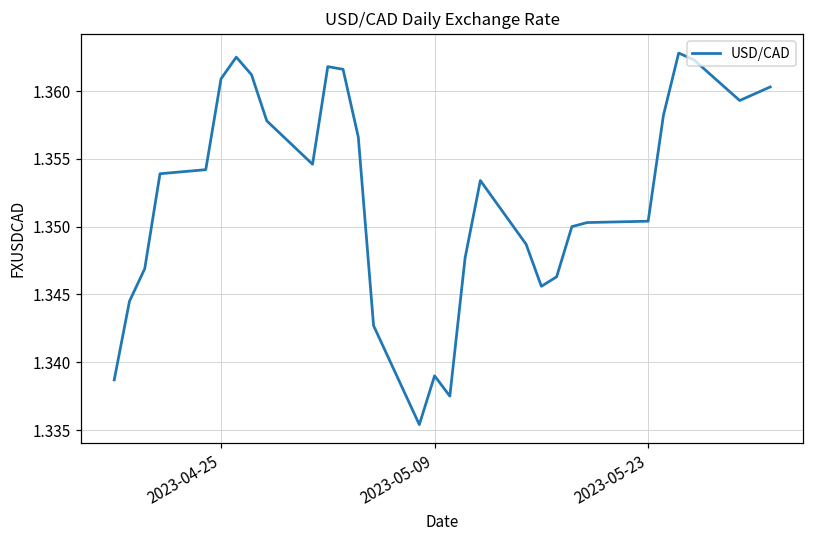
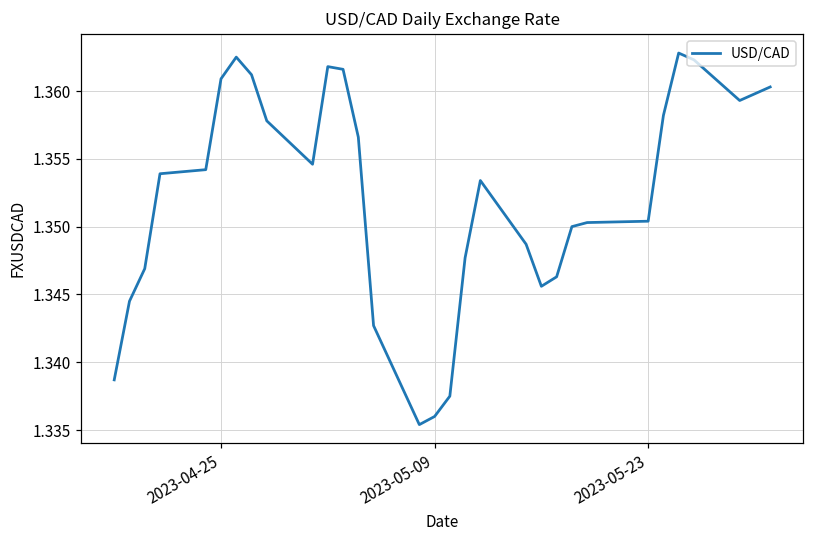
  {
    "2023-04-25": 1.361,
-   "2023-05-09": 1.339,
+   "2023-05-09": 1.336,
    "2023-05-23": 1.3504
  }
